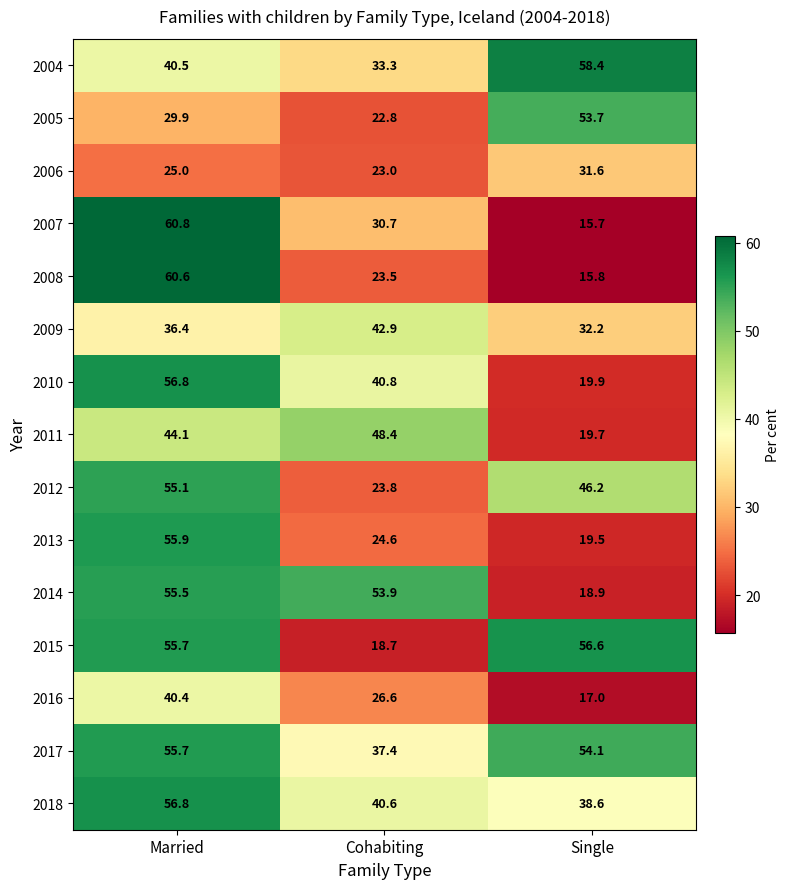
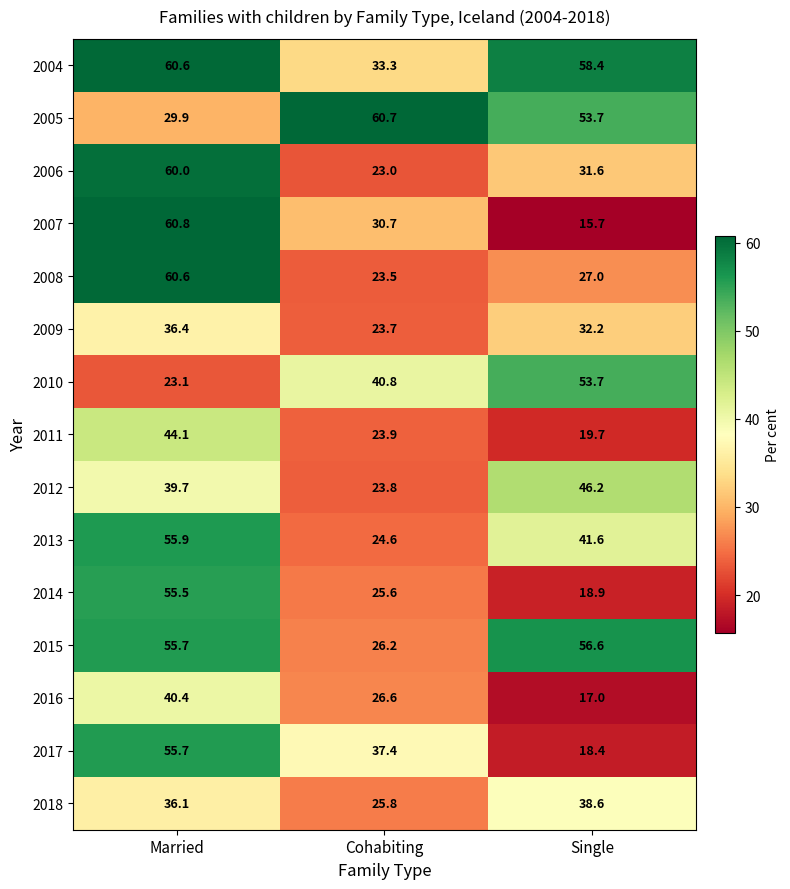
  {
    "2004": {
-     "Married": 40.5,
+     "Married": 60.6,
      "Cohabiting": 33.3,
      "Single": 58.4
    },
    "2005": {
      "Married": 29.9,
-     "Cohabiting": 22.8,
+     "Cohabiting": 60.7,
      "Single": 53.7
    },
    "2006": {
-     "Married": 25.0,
+     "Married": 60.0,
      "Cohabiting": 23.0,
      "Single": 31.6
    },
    "2007": {
      "Married": 60.8,
      "Cohabiting": 30.7,
      "Single": 15.7
    },
    "2008": {
      "Married": 60.6,
      "Cohabiting": 23.5,
-     "Single": 15.8
+     "Single": 27.0
    },
    "2009": {
      "Married": 36.4,
-     "Cohabiting": 42.9,
+     "Cohabiting": 23.7,
      "Single": 32.2
    },
    "2010": {
-     "Married": 56.8,
+     "Married": 23.1,
      "Cohabiting": 40.8,
-     "Single": 19.9
+     "Single": 53.7
    },
    "2011": {
      "Married": 44.1,
-     "Cohabiting": 48.4,
+     "Cohabiting": 23.9,
      "Single": 19.7
    },
    "2012": {
-     "Married": 55.1,
+     "Married": 39.7,
      "Cohabiting": 23.8,
      "Single": 46.2
    },
    "2013": {
      "Married": 55.9,
      "Cohabiting": 24.6,
-     "Single": 19.5
+     "Single": 41.6
    },
    "2014": {
      "Married": 55.5,
-     "Cohabiting": 53.9,
+     "Cohabiting": 25.6,
      "Single": 18.9
    },
    "2015": {
      "Married": 55.7,
-     "Cohabiting": 18.7,
+     "Cohabiting": 26.2,
      "Single": 56.6
    },
    "2016": {
      "Married": 40.4,
      "Cohabiting": 26.6,
      "Single": 17.0
    },
    "2017": {
      "Married": 55.7,
      "Cohabiting": 37.4,
-     "Single": 54.1
+     "Single": 18.4
    },
    "2018": {
-     "Married": 56.8,
-     "Cohabiting": 40.6,
+     "Married": 36.1,
+     "Cohabiting": 25.8,
      "Single": 38.6
    }
  }
